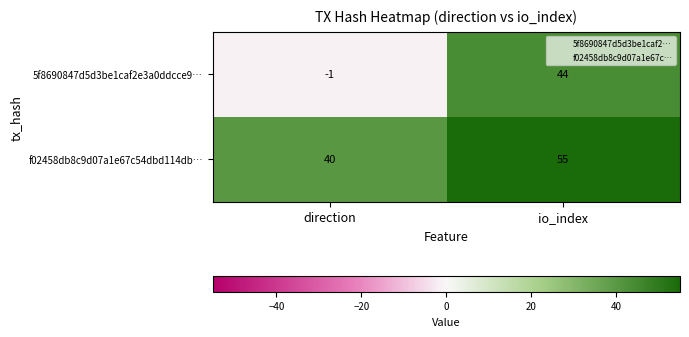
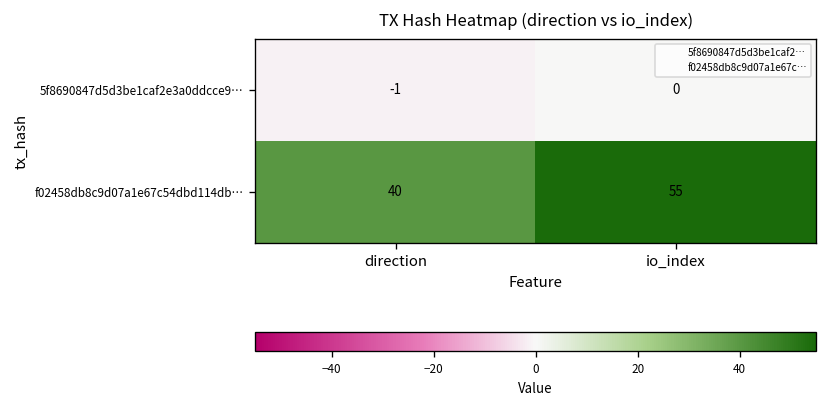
  {
    "5f8690847d5d3be1caf2e3a0ddcce9…": {
      "direction": -1,
-     "io_index": 44
+     "io_index": 0
    },
    "f02458db8c9d07a1e67c54dbd114db…": {
      "direction": 40,
      "io_index": 55
    }
  }
